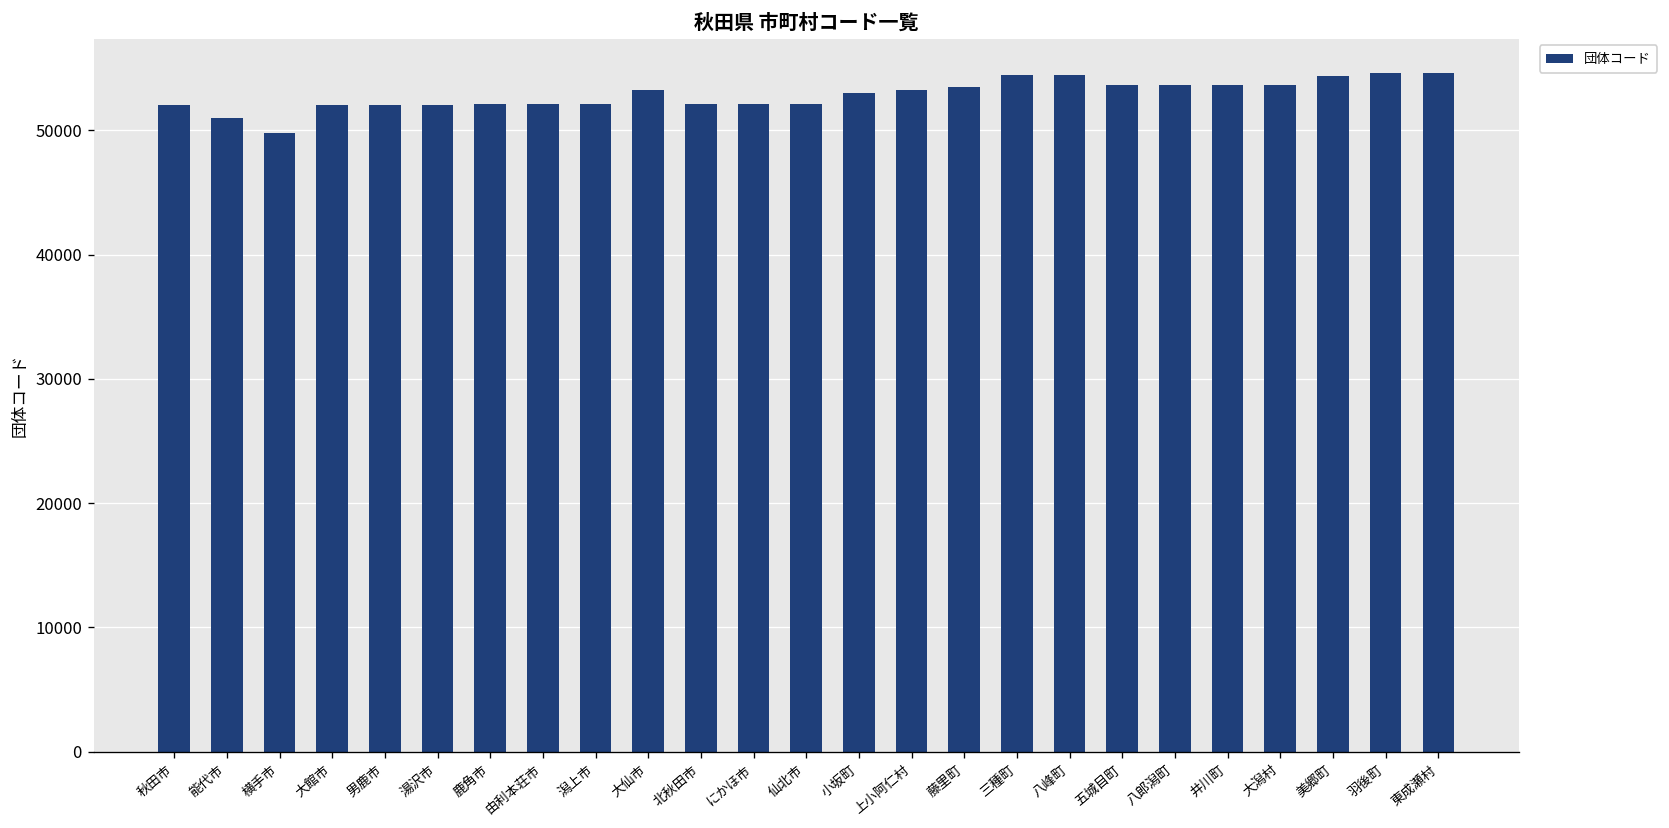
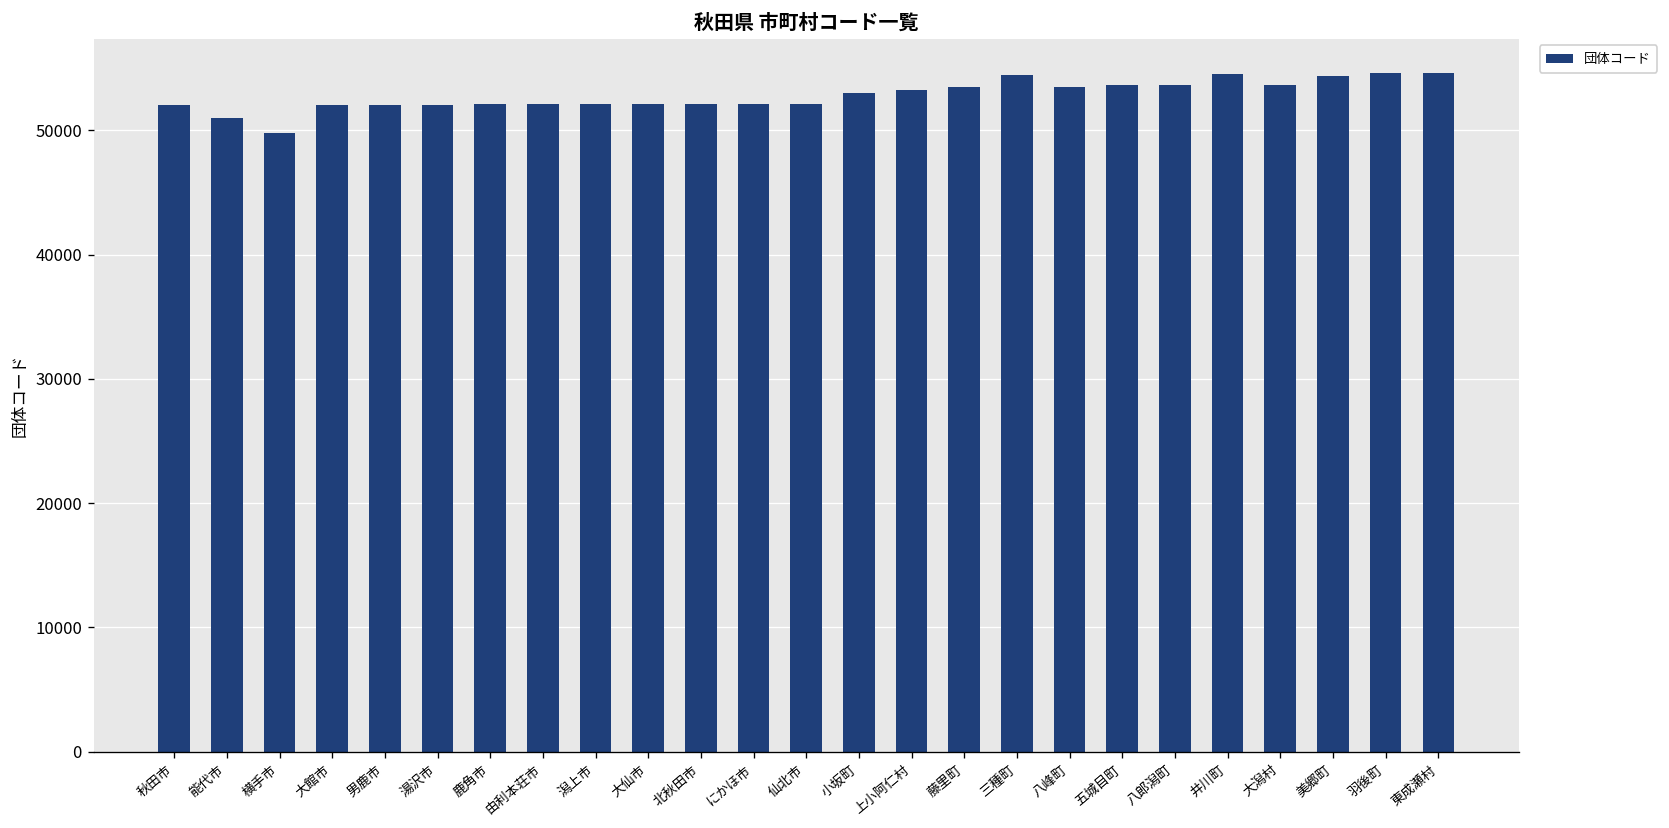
  {
    "秋田市": 52000,
    "能代市": 51000,
    "横手市": 49800,
    "大館市": 52000,
    "男鹿市": 52100,
    "湯沢市": 52100,
    "鹿角市": 52100,
    "由利本荘市": 52100,
    "潟上市": 52100,
-   "大仙市": 53300,
+   "大仙市": 52100,
    "北秋田市": 52100,
    "にかほ市": 52100,
    "仙北市": 52200,
    "小坂町": 53000,
    "上小阿仁村": 53300,
    "藤里町": 53500,
    "三種町": 54500,
-   "八峰町": 54400,
+   "八峰町": 53500,
    "五城目町": 53600,
    "八郎潟町": 53600,
-   "井川町": 53700,
+   "井川町": 54500,
    "大潟村": 53700,
    "美郷町": 54300,
    "羽後町": 54600,
    "東成瀬村": 54600
  }
